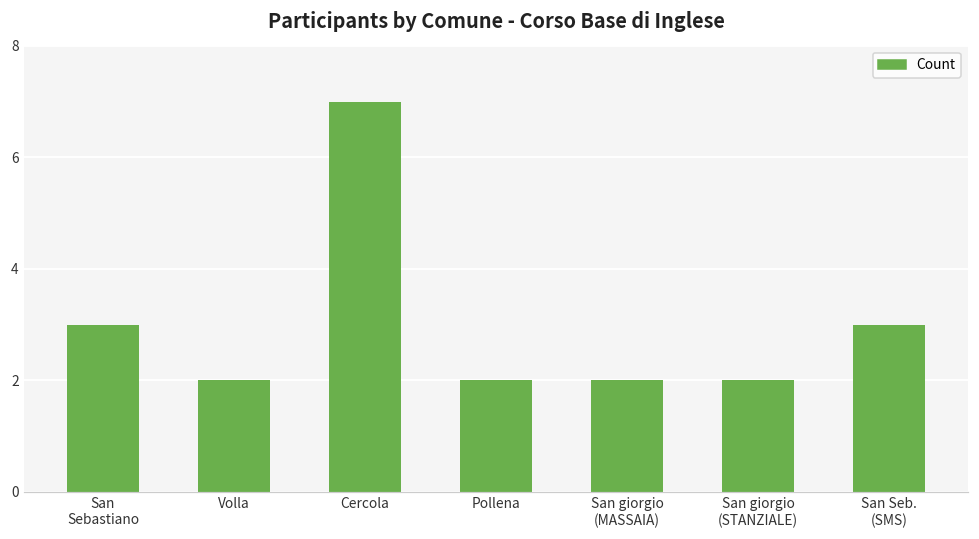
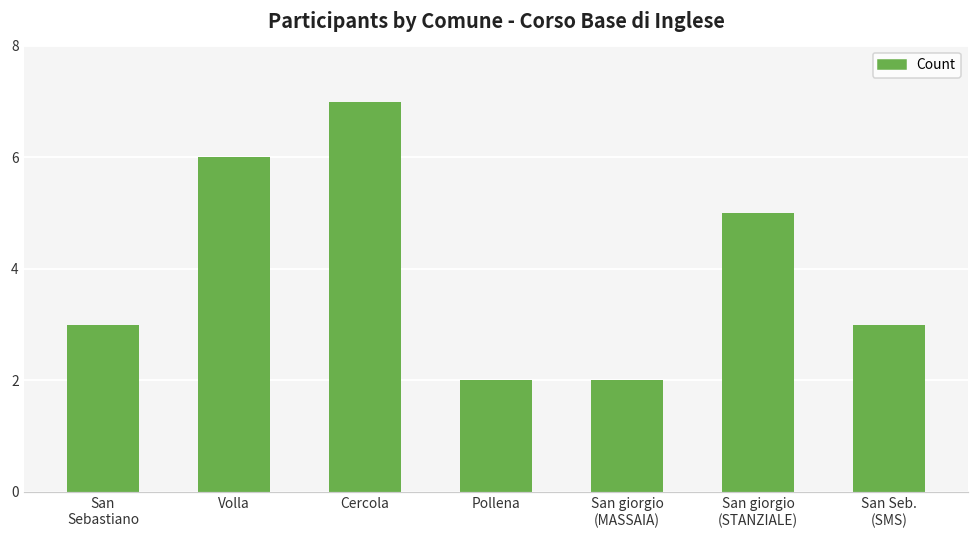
  {
    "San Sebastiano": 3,
-   "Volla": 2,
+   "Volla": 6,
    "Cercola": 7,
    "Pollena": 2,
    "San giorgio (MASSAIA)": 2,
-   "San giorgio (STANZIALE)": 2,
+   "San giorgio (STANZIALE)": 5,
    "San Seb. (SMS)": 3
  }
